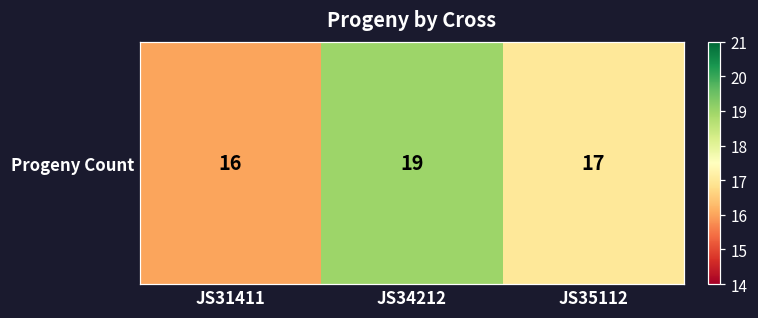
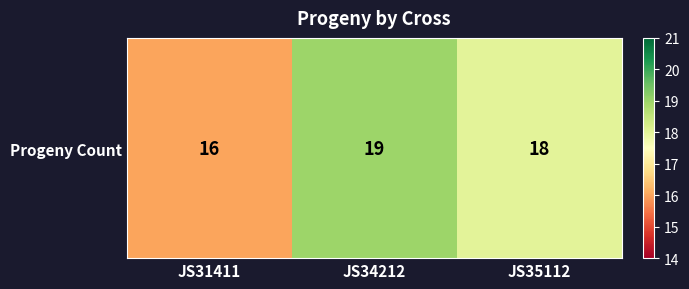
  {
    "Progeny Count": {
      "JS31411": 16,
      "JS34212": 19,
-     "JS35112": 17
+     "JS35112": 18
    }
  }
